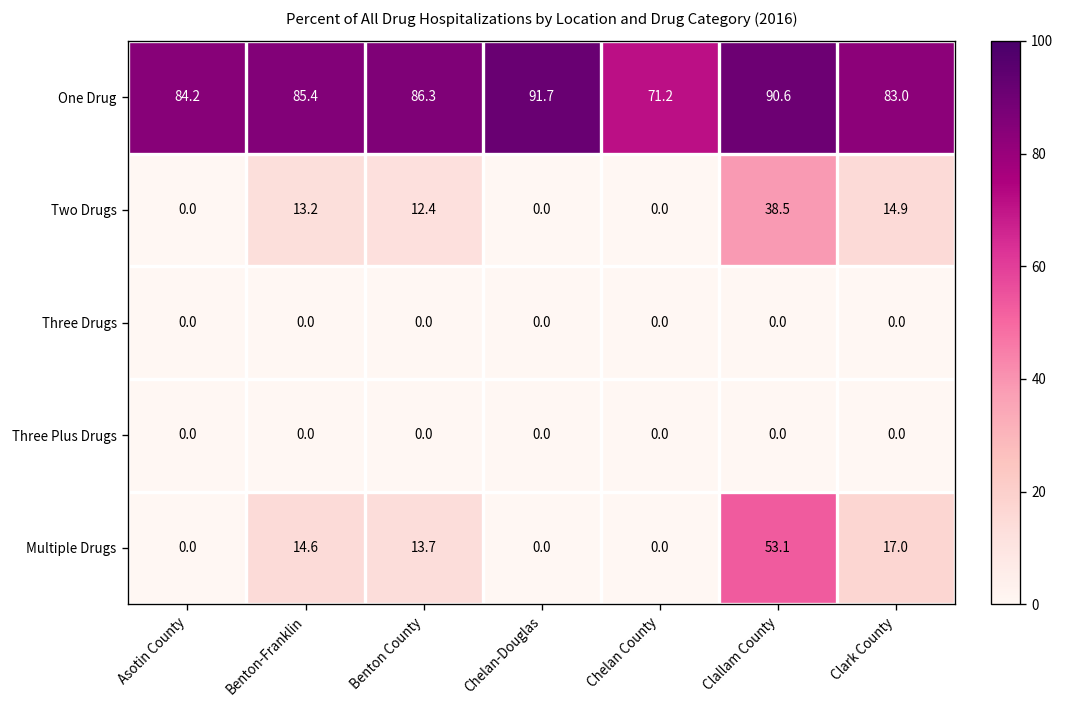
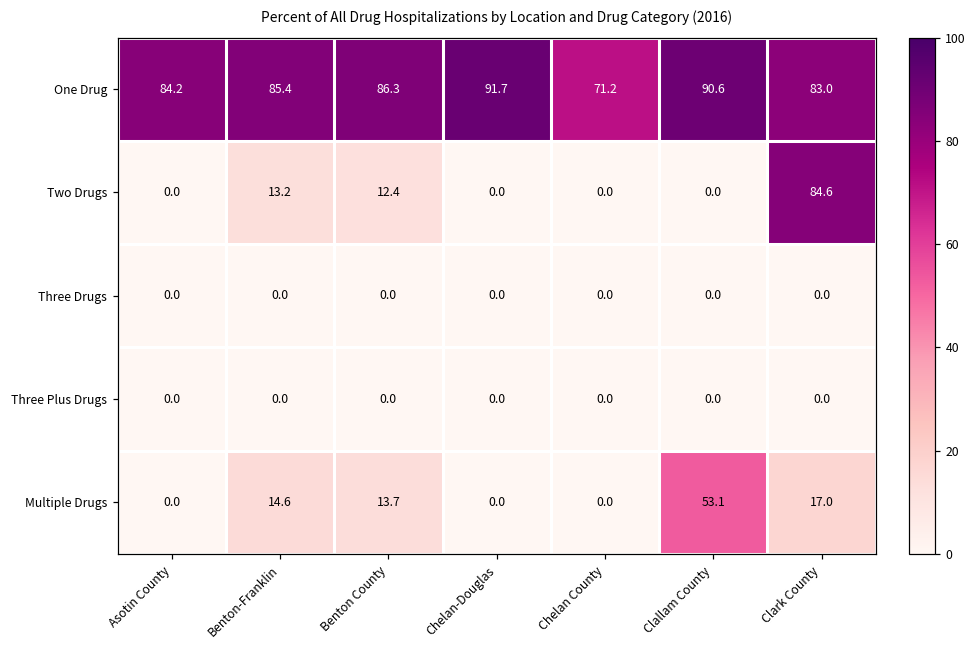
  {
    "One Drug": {
      "Asotin County": 84.2,
      "Benton-Franklin": 85.4,
      "Benton County": 86.3,
      "Chelan-Douglas": 91.7,
      "Chelan County": 71.2,
      "Clallam County": 90.6,
      "Clark County": 83.0
    },
    "Two Drugs": {
      "Asotin County": 0.0,
      "Benton-Franklin": 13.2,
      "Benton County": 12.4,
      "Chelan-Douglas": 0.0,
      "Chelan County": 0.0,
-     "Clallam County": 38.5,
-     "Clark County": 14.9
+     "Clallam County": 0.0,
+     "Clark County": 84.6
    },
    "Three Drugs": {
      "Asotin County": 0.0,
      "Benton-Franklin": 0.0,
      "Benton County": 0.0,
      "Chelan-Douglas": 0.0,
      "Chelan County": 0.0,
      "Clallam County": 0.0,
      "Clark County": 0.0
    },
    "Three Plus Drugs": {
      "Asotin County": 0.0,
      "Benton-Franklin": 0.0,
      "Benton County": 0.0,
      "Chelan-Douglas": 0.0,
      "Chelan County": 0.0,
      "Clallam County": 0.0,
      "Clark County": 0.0
    },
    "Multiple Drugs": {
      "Asotin County": 0.0,
      "Benton-Franklin": 14.6,
      "Benton County": 13.7,
      "Chelan-Douglas": 0.0,
      "Chelan County": 0.0,
      "Clallam County": 53.1,
      "Clark County": 17.0
    }
  }
